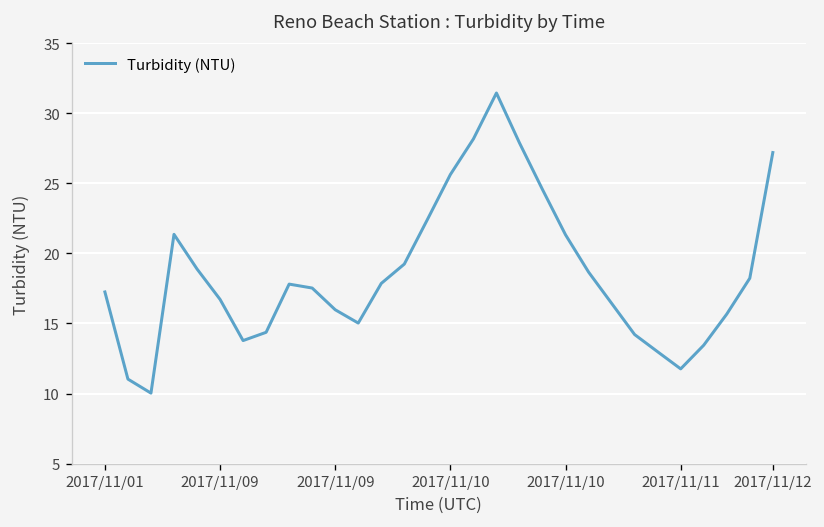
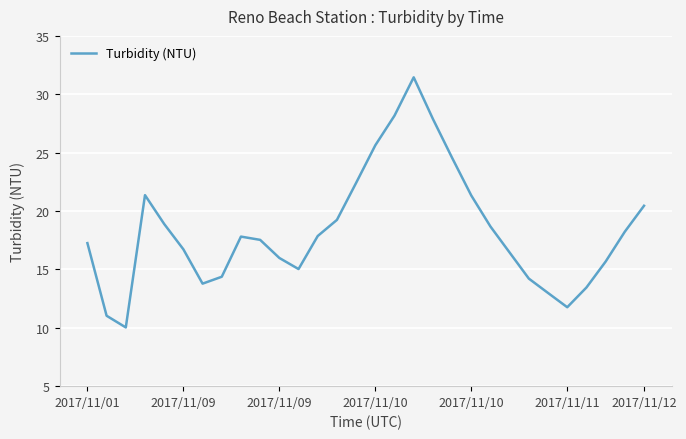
  {
    "2017/11/01": 17.3,
    "2017/11/11": 11.8,
-   "2017/11/12": 27.2
+   "2017/11/12": 20.5
  }
